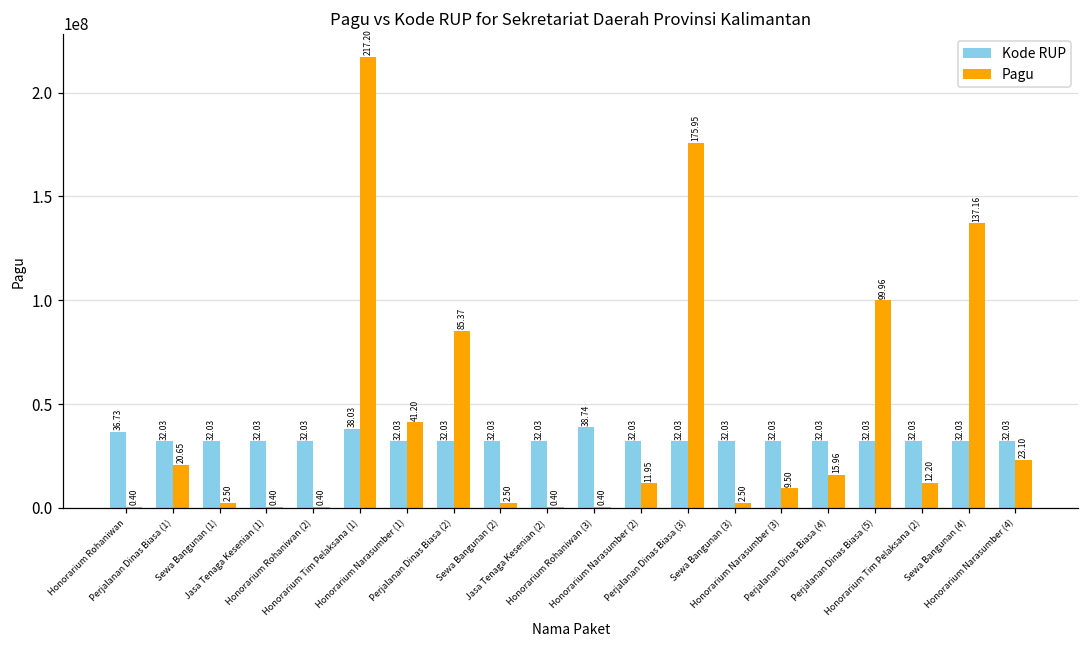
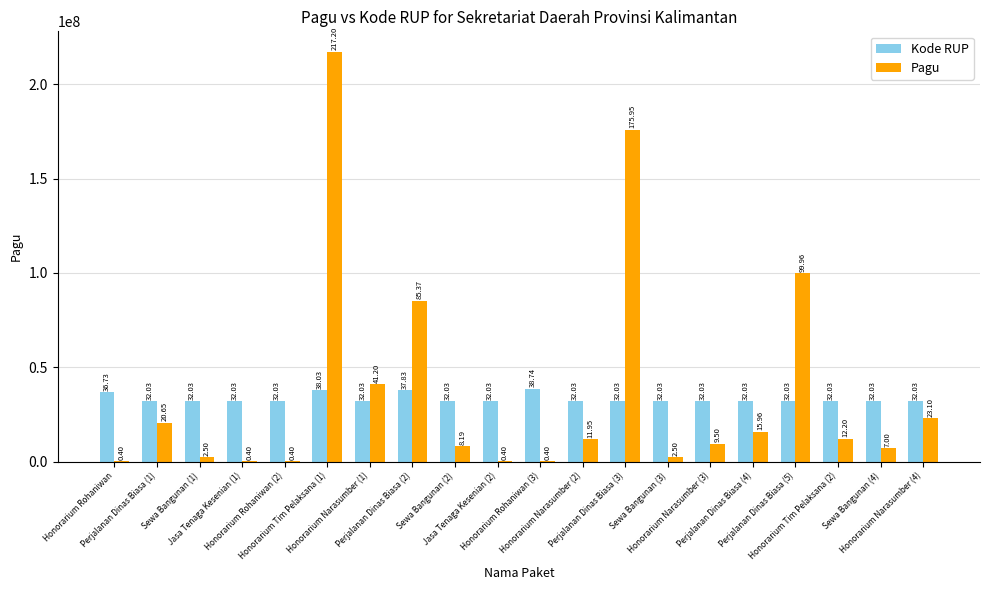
  {
    "Kode RUP": {
-     "Perjalanan Dinas Biasa (2)": 32.03
+     "Perjalanan Dinas Biasa (2)": 37.83
    },
    "Pagu": {
-     "Sewa Bangunan (2)": 2.50,
-     "Sewa Bangunan (4)": 137.16
+     "Sewa Bangunan (2)": 8.19,
+     "Sewa Bangunan (4)": 7.00
    }
  }
